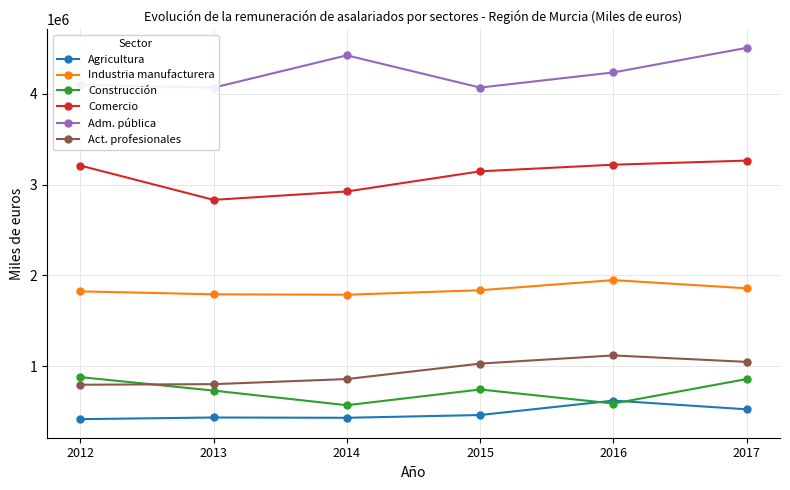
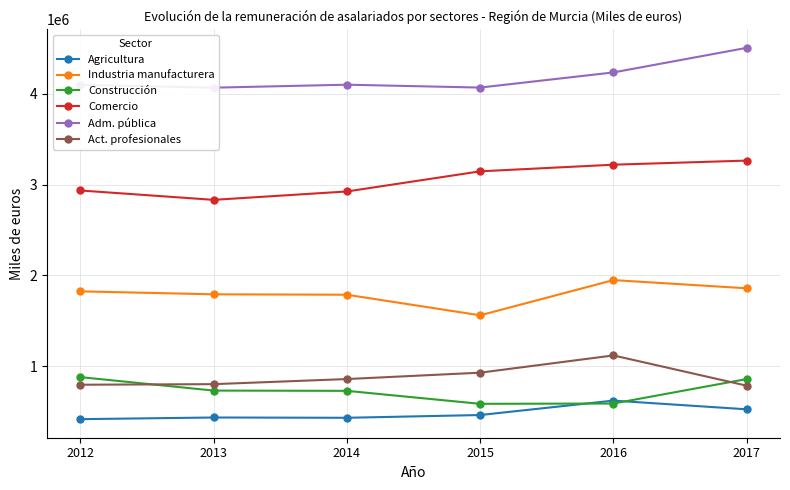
  {
    "Agricultura": {
      "2012": 400000,
      "2013": 400000,
      "2014": 400000,
      "2015": 500000,
      "2016": 600000,
      "2017": 500000
    },
    "Industria manufacturera": {
      "2012": 1800000,
      "2013": 1800000,
      "2014": 1800000,
-     "2015": 1800000,
+     "2015": 1600000,
      "2016": 1900000,
      "2017": 1900000
    },
    "Construcción": {
      "2012": 900000,
      "2013": 700000,
-     "2014": 600000,
-     "2015": 700000,
+     "2014": 700000,
+     "2015": 600000,
      "2016": 600000,
      "2017": 900000
    },
    "Comercio": {
-     "2012": 3200000,
+     "2012": 2900000,
      "2013": 2800000,
      "2014": 2900000,
      "2015": 3100000,
      "2016": 3200000,
      "2017": 3300000
    },
    "Adm. pública": {
-     "2014": 4400000,
+     "2014": 4100000,
      "2015": 4100000,
      "2016": 4200000,
      "2017": 4500000
    },
    "Act. profesionales": {
      "2012": 800000,
      "2013": 800000,
      "2014": 900000,
-     "2015": 1000000,
+     "2015": 900000,
      "2016": 1100000,
-     "2017": 1000000
+     "2017": 800000
    }
  }
